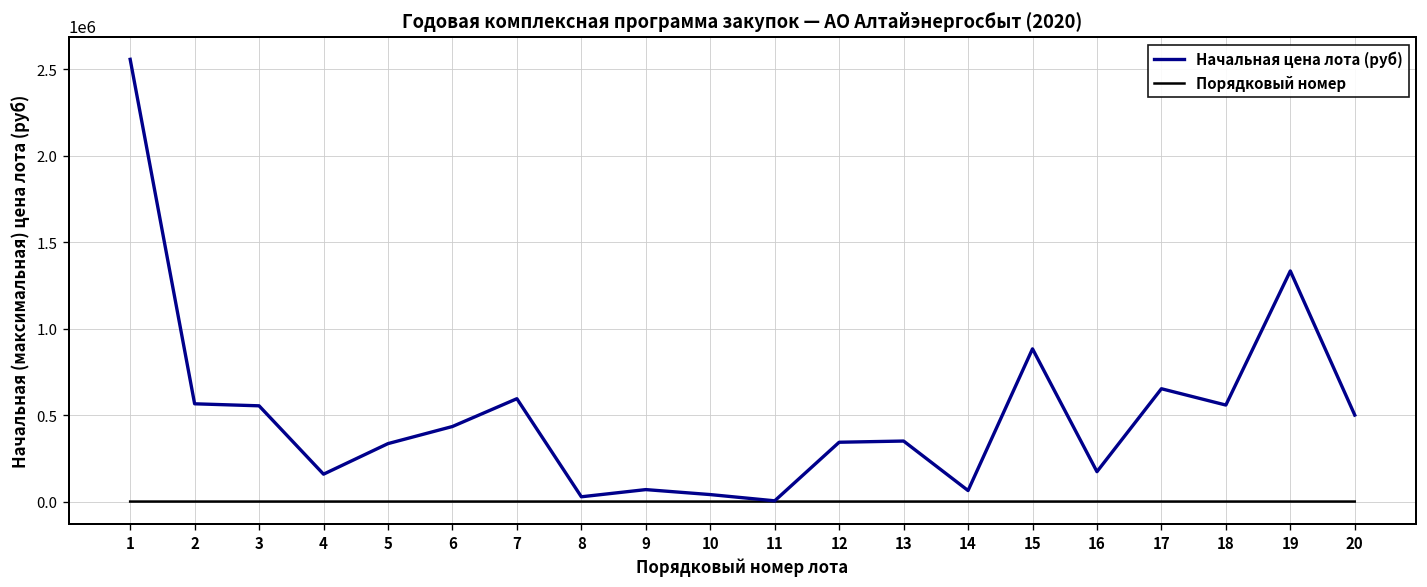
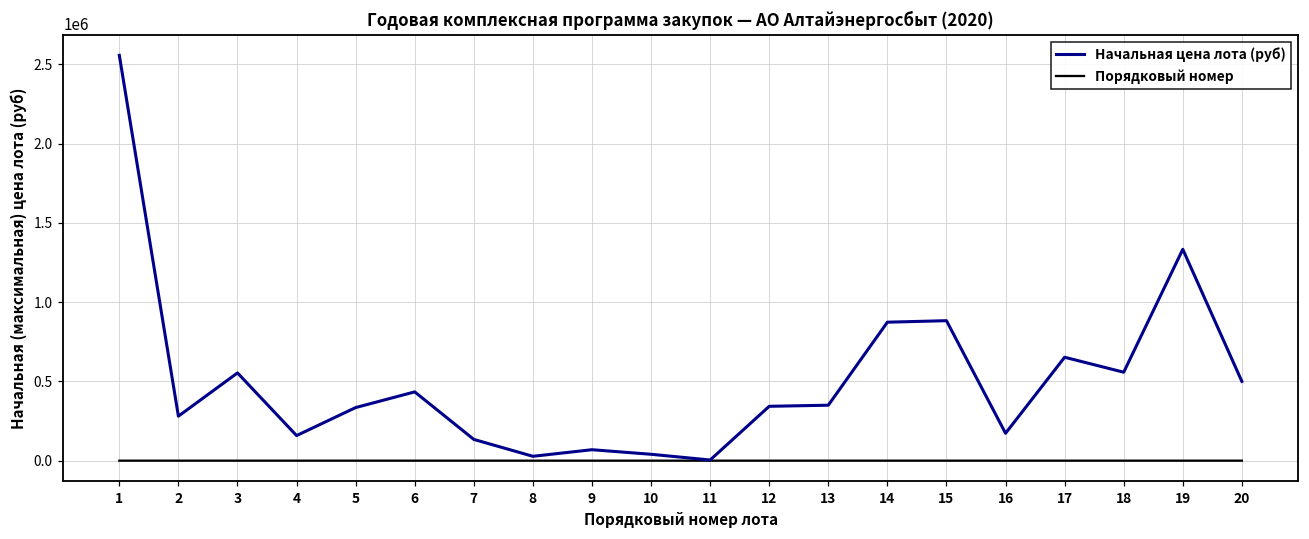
  {
    "Начальная цена лота (руб)": {
      "1": 2560000,
-     "2": 570000,
+     "2": 280000,
      "3": 550000,
      "4": 160000,
      "5": 340000,
      "6": 430000,
-     "7": 590000,
+     "7": 130000,
      "8": 30000,
      "9": 70000,
      "10": 40000,
      "12": 340000,
      "13": 350000,
-     "14": 60000,
+     "14": 870000,
      "15": 880000,
      "16": 170000,
      "17": 650000,
      "18": 560000,
      "19": 1330000,
      "20": 500000
    },
    "Порядковый номер": {
      "1": 0,
      "2": 0,
      "3": 0,
      "4": 0,
      "5": 0,
      "6": 0,
      "7": 0,
      "8": 0,
      "9": 0,
      "10": 0,
      "12": 0,
      "13": 0,
      "14": 0,
      "15": 0,
      "16": 0,
      "17": 0,
      "18": 0,
      "19": 0,
      "20": 0
    }
  }
